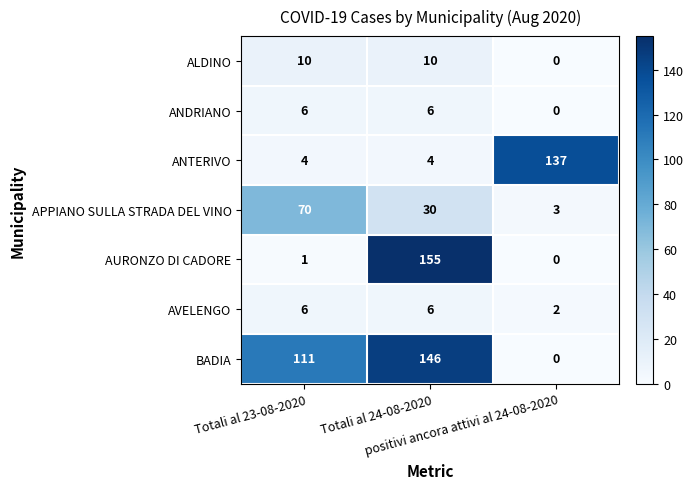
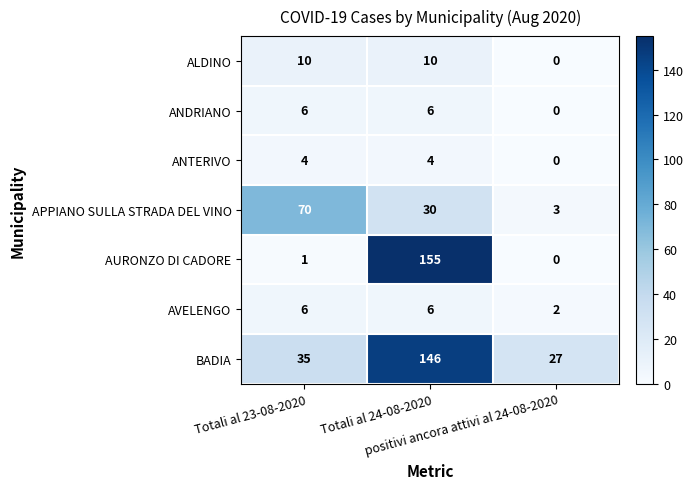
  {
    "ALDINO": {
      "Totali al 23-08-2020": 10,
      "Totali al 24-08-2020": 10,
      "positivi ancora attivi al 24-08-2020": 0
    },
    "ANDRIANO": {
      "Totali al 23-08-2020": 6,
      "Totali al 24-08-2020": 6,
      "positivi ancora attivi al 24-08-2020": 0
    },
    "ANTERIVO": {
      "Totali al 23-08-2020": 4,
      "Totali al 24-08-2020": 4,
-     "positivi ancora attivi al 24-08-2020": 137
+     "positivi ancora attivi al 24-08-2020": 0
    },
    "APPIANO SULLA STRADA DEL VINO": {
      "Totali al 23-08-2020": 70,
      "Totali al 24-08-2020": 30,
      "positivi ancora attivi al 24-08-2020": 3
    },
    "AURONZO DI CADORE": {
      "Totali al 23-08-2020": 1,
      "Totali al 24-08-2020": 155,
      "positivi ancora attivi al 24-08-2020": 0
    },
    "AVELENGO": {
      "Totali al 23-08-2020": 6,
      "Totali al 24-08-2020": 6,
      "positivi ancora attivi al 24-08-2020": 2
    },
    "BADIA": {
-     "Totali al 23-08-2020": 111,
+     "Totali al 23-08-2020": 35,
      "Totali al 24-08-2020": 146,
-     "positivi ancora attivi al 24-08-2020": 0
+     "positivi ancora attivi al 24-08-2020": 27
    }
  }
